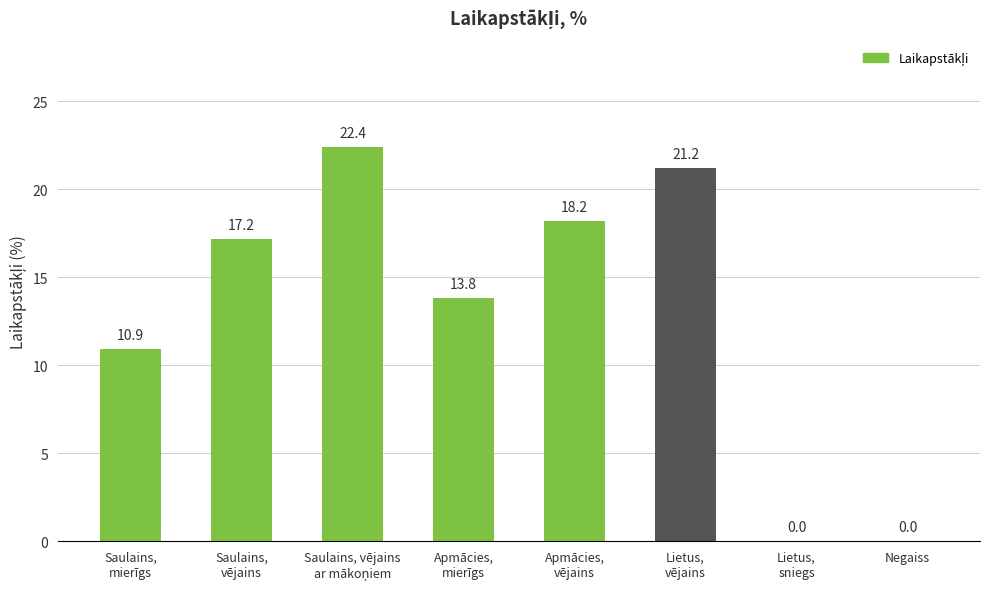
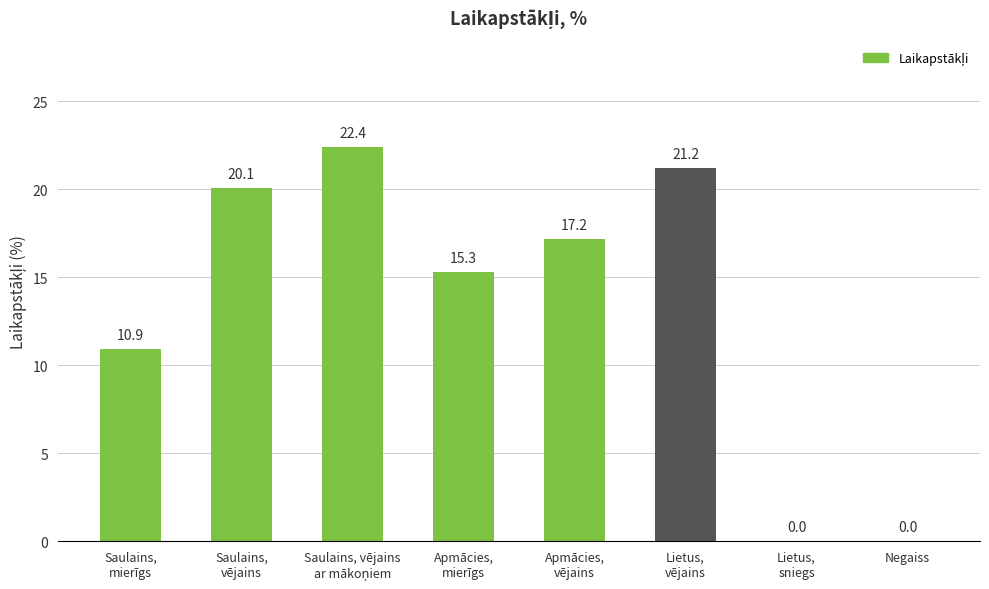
  {
    "Saulains, mierīgs": 10.9,
-   "Saulains, vējains": 17.2,
+   "Saulains, vējains": 20.1,
    "Saulains, vējains ar mākoņiem": 22.4,
-   "Apmācies, mierīgs": 13.8,
-   "Apmācies, vējains": 18.2,
+   "Apmācies, mierīgs": 15.3,
+   "Apmācies, vējains": 17.2,
    "Lietus, vējains": 21.2,
    "Lietus, sniegs": 0.0,
    "Negaiss": 0.0
  }
